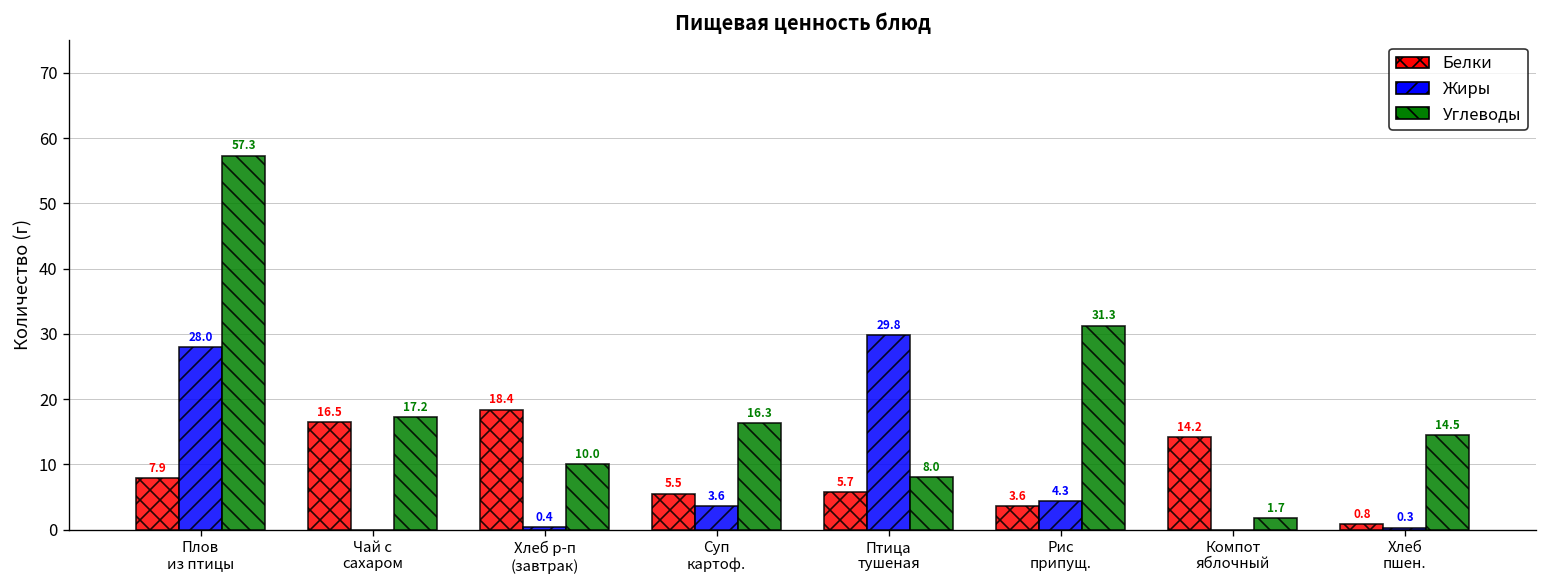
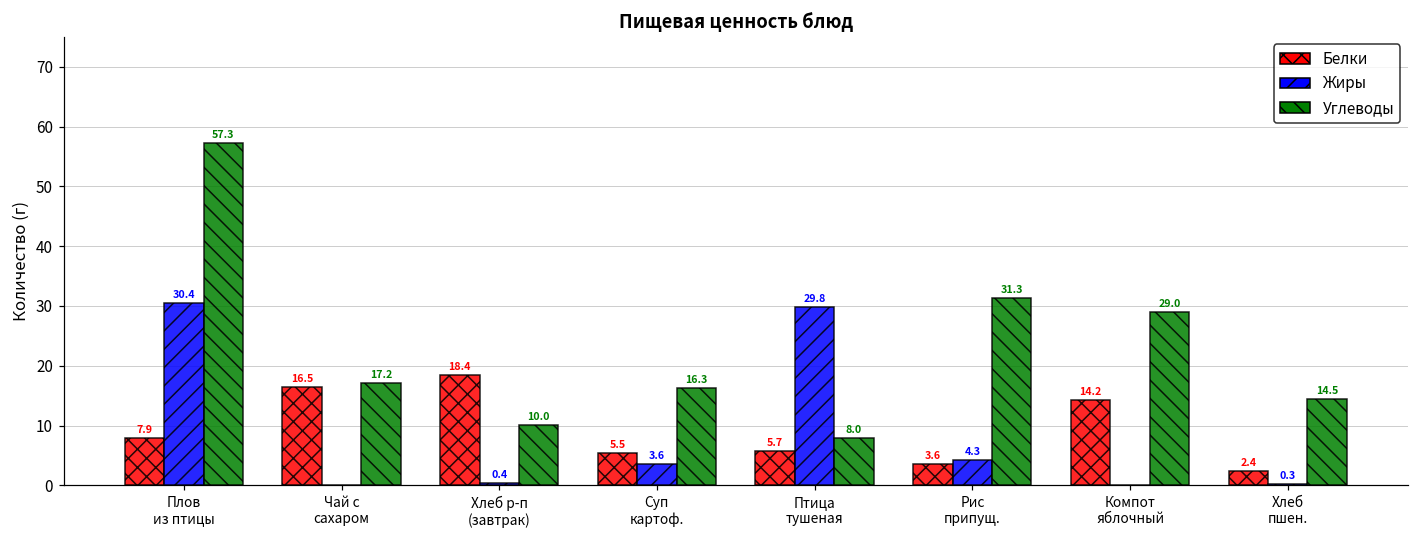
  {
    "Белки": {
      "Плов из птицы": 7.9,
      "Чай с сахаром": 16.5,
      "Хлеб р-п (завтрак)": 18.4,
      "Суп картоф.": 5.5,
      "Птица тушеная": 5.7,
      "Рис припущ.": 3.6,
      "Компот яблочный": 14.2,
-     "Хлеб пшен.": 0.8
+     "Хлеб пшен.": 2.4
    },
    "Жиры": {
-     "Плов из птицы": 28.0,
+     "Плов из птицы": 30.4,
      "Хлеб р-п (завтрак)": 0.4,
      "Суп картоф.": 3.6,
      "Птица тушеная": 29.8,
      "Рис припущ.": 4.3,
      "Хлеб пшен.": 0.3
    },
    "Углеводы": {
      "Плов из птицы": 57.3,
      "Чай с сахаром": 17.2,
      "Хлеб р-п (завтрак)": 10.0,
      "Суп картоф.": 16.3,
      "Птица тушеная": 8.0,
      "Рис припущ.": 31.3,
-     "Компот яблочный": 1.7,
+     "Компот яблочный": 29.0,
      "Хлеб пшен.": 14.5
    }
  }
